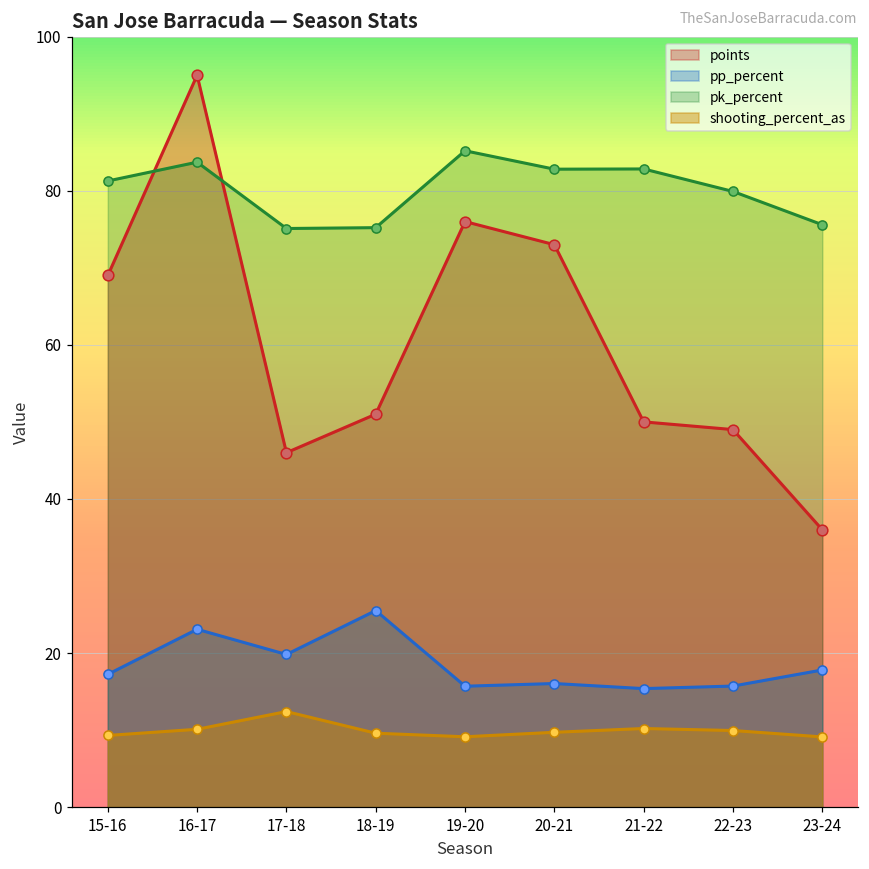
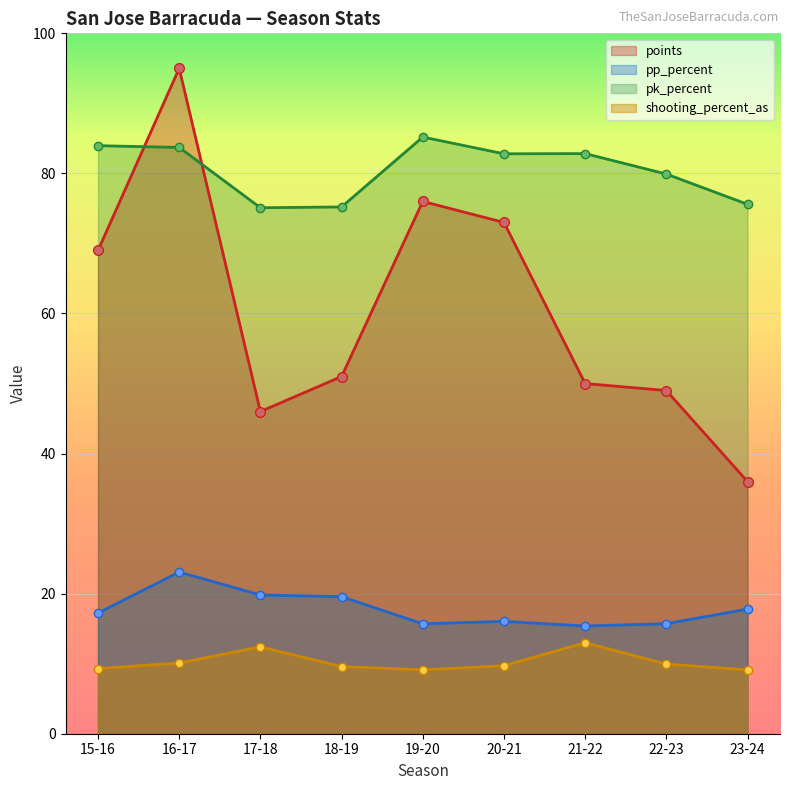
  {
    "points": {
      "15-16": 69,
      "16-17": 95,
      "17-18": 46,
      "18-19": 51,
      "19-20": 76,
      "20-21": 73,
      "21-22": 50,
      "22-23": 49,
      "23-24": 36
    },
    "pp_percent": {
      "15-16": 17,
      "16-17": 23,
      "17-18": 20,
-     "18-19": 26,
+     "18-19": 20,
      "19-20": 16,
      "20-21": 16,
      "21-22": 15,
      "22-23": 16,
      "23-24": 18
    },
    "pk_percent": {
-     "15-16": 81,
+     "15-16": 84,
      "16-17": 84,
      "17-18": 75,
      "18-19": 75,
      "19-20": 85,
      "20-21": 83,
      "21-22": 83,
      "22-23": 80,
      "23-24": 76
    },
    "shooting_percent_as": {
      "15-16": 9,
      "16-17": 10,
      "17-18": 12,
      "18-19": 10,
      "19-20": 9,
      "20-21": 10,
-     "21-22": 10,
+     "21-22": 13,
      "22-23": 10,
      "23-24": 9
    }
  }
